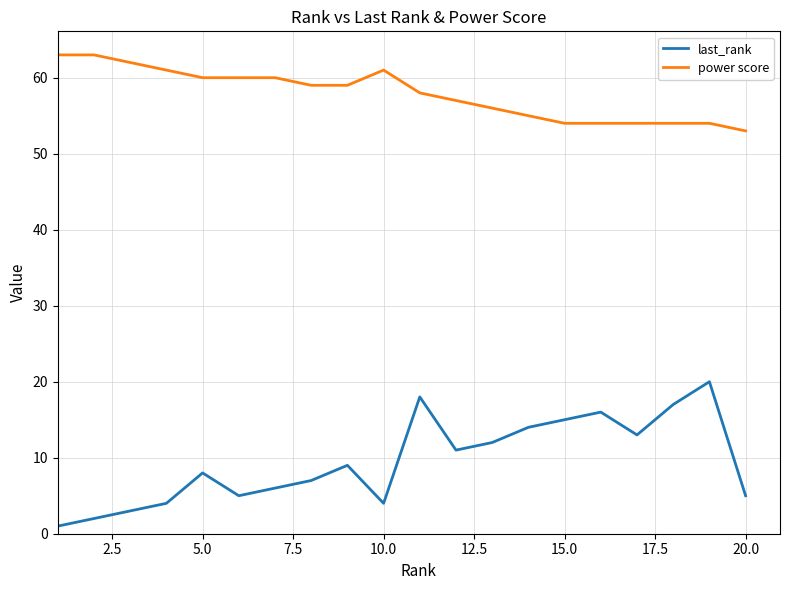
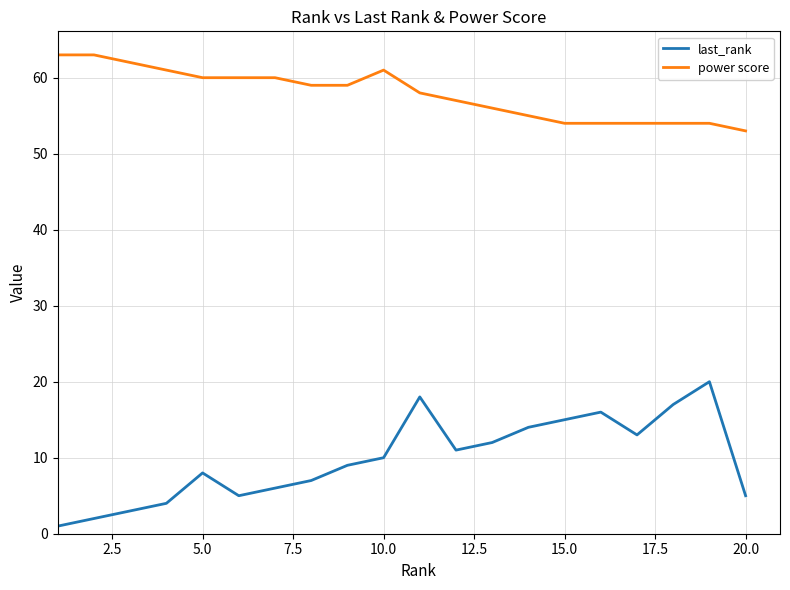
  {
    "last_rank": {
      "5.0": 8,
-     "10.0": 4,
+     "10.0": 10,
      "15.0": 15,
      "20.0": 5
    },
    "power score": {
      "5.0": 60,
      "10.0": 61,
      "15.0": 54,
      "20.0": 53
    }
  }
